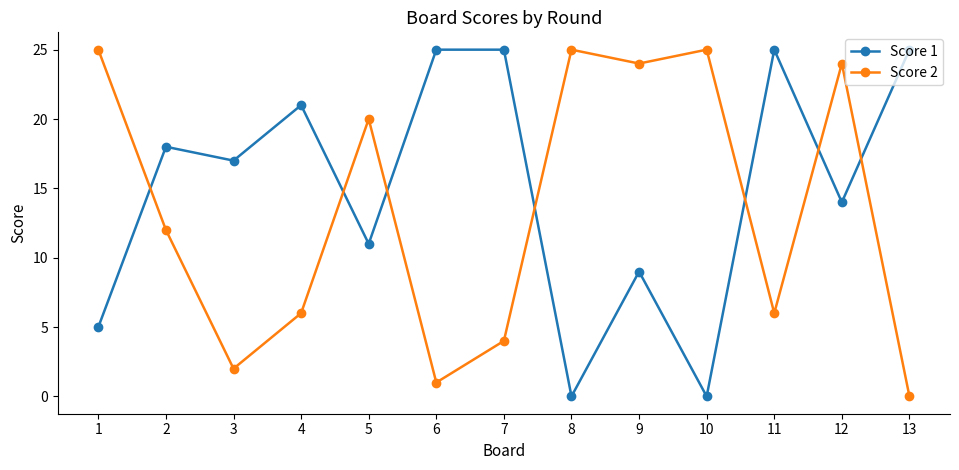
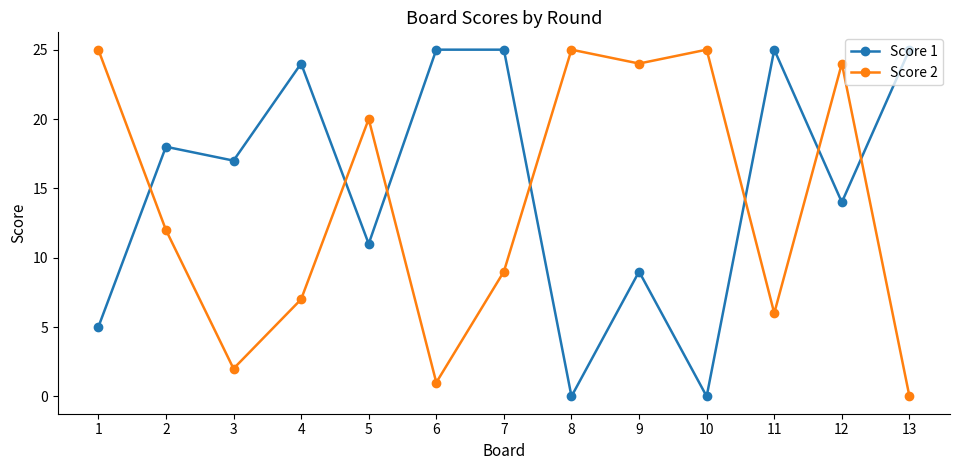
  {
    "Score 1": {
      "1": 5,
      "2": 18,
      "3": 17,
-     "4": 21,
+     "4": 24,
      "5": 11,
      "6": 25,
      "7": 25,
      "8": 0,
      "9": 9,
      "10": 0,
      "11": 25,
      "12": 14
    },
    "Score 2": {
      "1": 25,
      "2": 12,
      "3": 2,
-     "4": 6,
+     "4": 7,
      "5": 20,
      "6": 1,
-     "7": 4,
+     "7": 9,
      "8": 25,
      "9": 24,
      "10": 25,
      "11": 6,
      "12": 24,
      "13": 0
    }
  }
